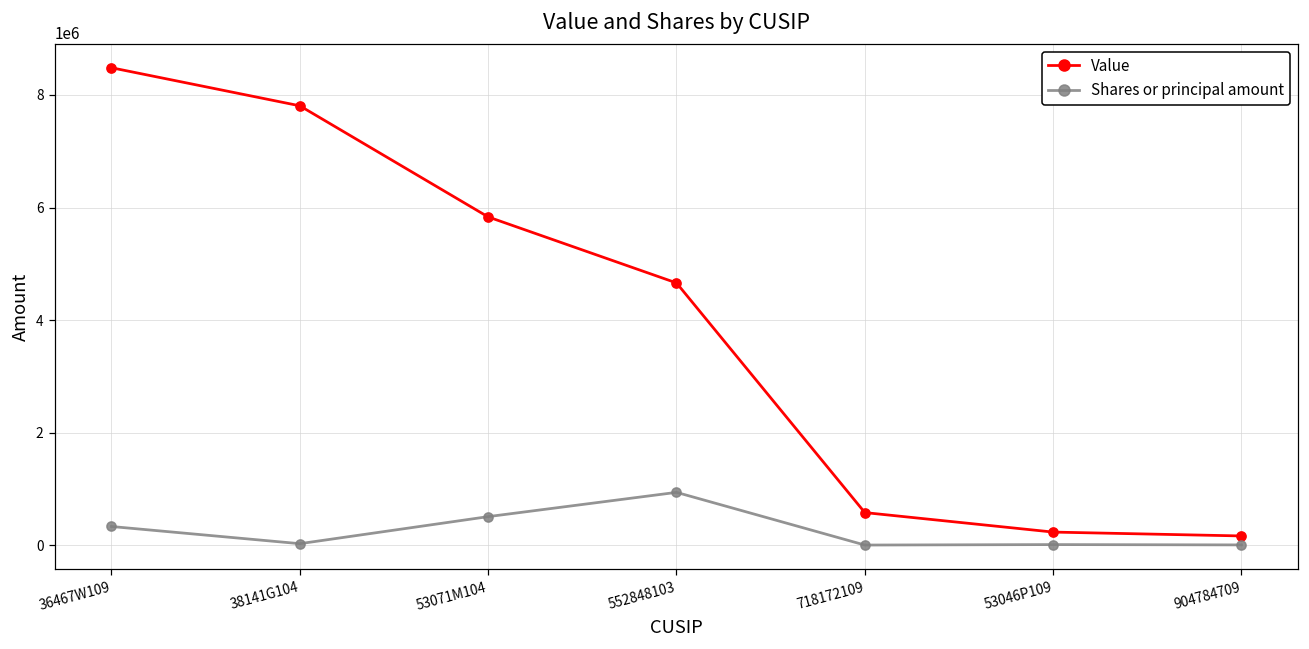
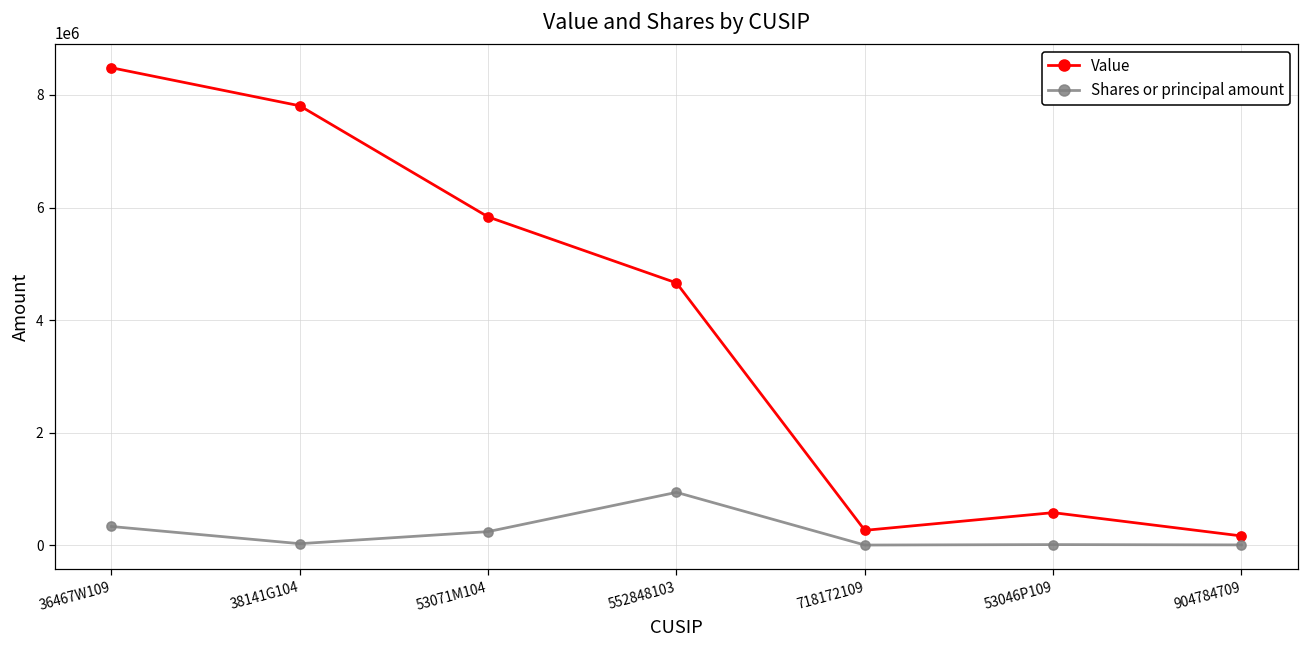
  {
    "Value": {
      "36467W109": 8500000,
      "38141G104": 7800000,
      "53071M104": 5800000,
      "552848103": 4700000,
-     "718172109": 600000,
-     "53046P109": 200000,
+     "718172109": 300000,
+     "53046P109": 600000,
      "904784709": 200000
    },
    "Shares or principal amount": {
      "36467W109": 300000,
      "38141G104": 0,
-     "53071M104": 500000,
+     "53071M104": 200000,
      "552848103": 900000,
      "718172109": 0,
      "53046P109": 0,
      "904784709": 0
    }
  }
